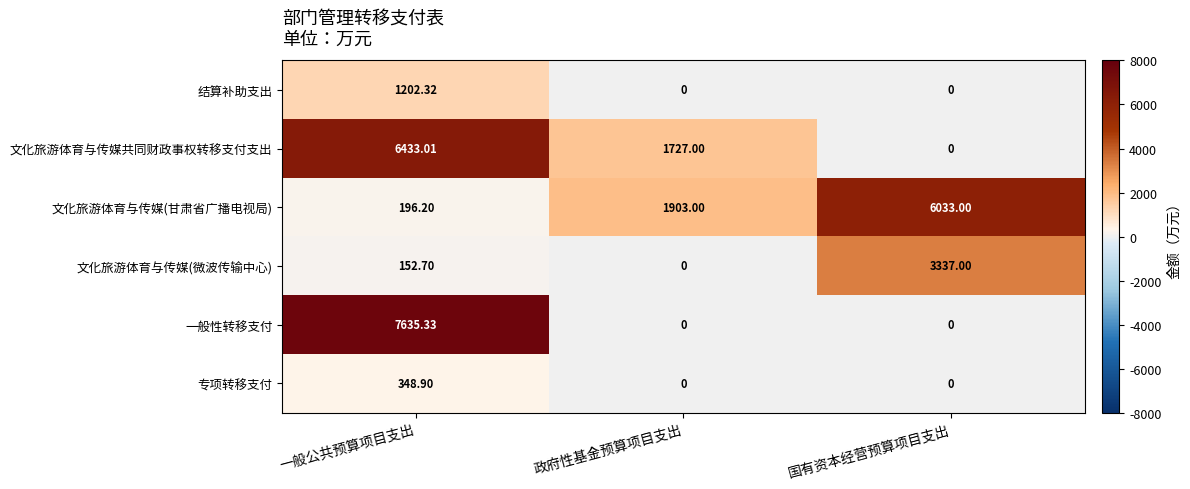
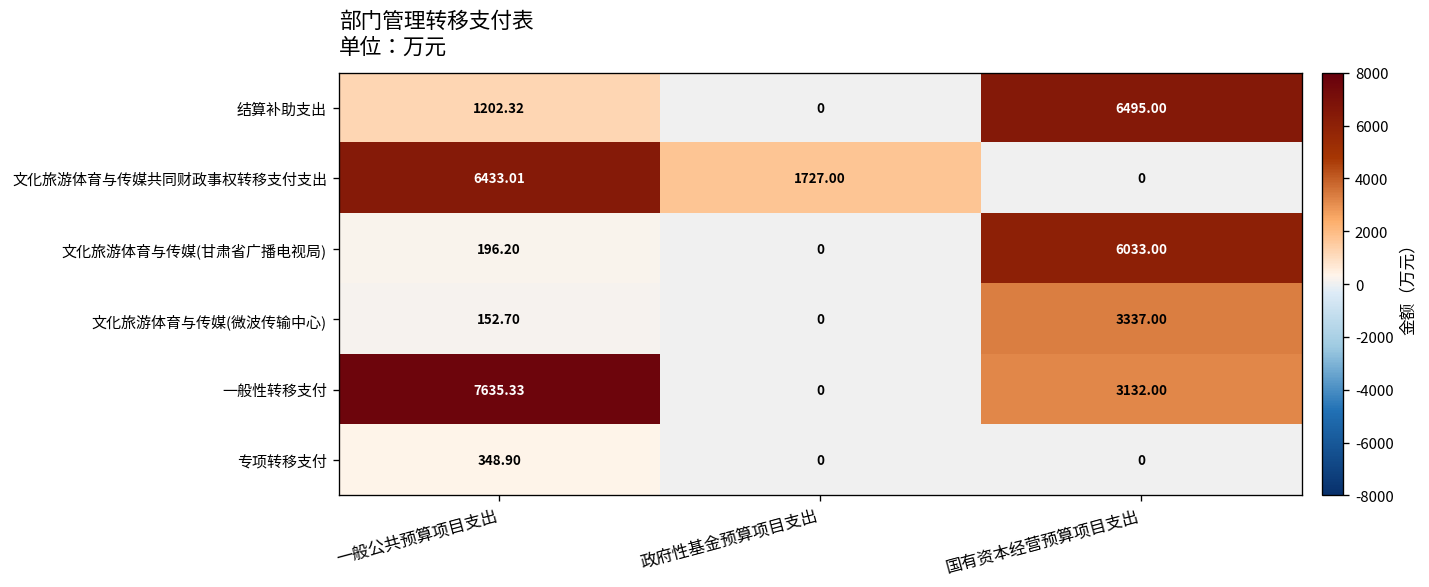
  {
    "结算补助支出": {
      "一般公共预算项目支出": 1202.32,
      "政府性基金预算项目支出": 0,
-     "国有资本经营预算项目支出": 0
+     "国有资本经营预算项目支出": 6495.00
    },
    "文化旅游体育与传媒共同财政事权转移支付支出": {
      "一般公共预算项目支出": 6433.01,
      "政府性基金预算项目支出": 1727.00,
      "国有资本经营预算项目支出": 0
    },
    "文化旅游体育与传媒(甘肃省广播电视局)": {
      "一般公共预算项目支出": 196.20,
-     "政府性基金预算项目支出": 1903.00,
+     "政府性基金预算项目支出": 0,
      "国有资本经营预算项目支出": 6033.00
    },
    "文化旅游体育与传媒(微波传输中心)": {
      "一般公共预算项目支出": 152.70,
      "政府性基金预算项目支出": 0,
      "国有资本经营预算项目支出": 3337.00
    },
    "一般性转移支付": {
      "一般公共预算项目支出": 7635.33,
      "政府性基金预算项目支出": 0,
-     "国有资本经营预算项目支出": 0
+     "国有资本经营预算项目支出": 3132.00
    },
    "专项转移支付": {
      "一般公共预算项目支出": 348.90,
      "政府性基金预算项目支出": 0,
      "国有资本经营预算项目支出": 0
    }
  }
